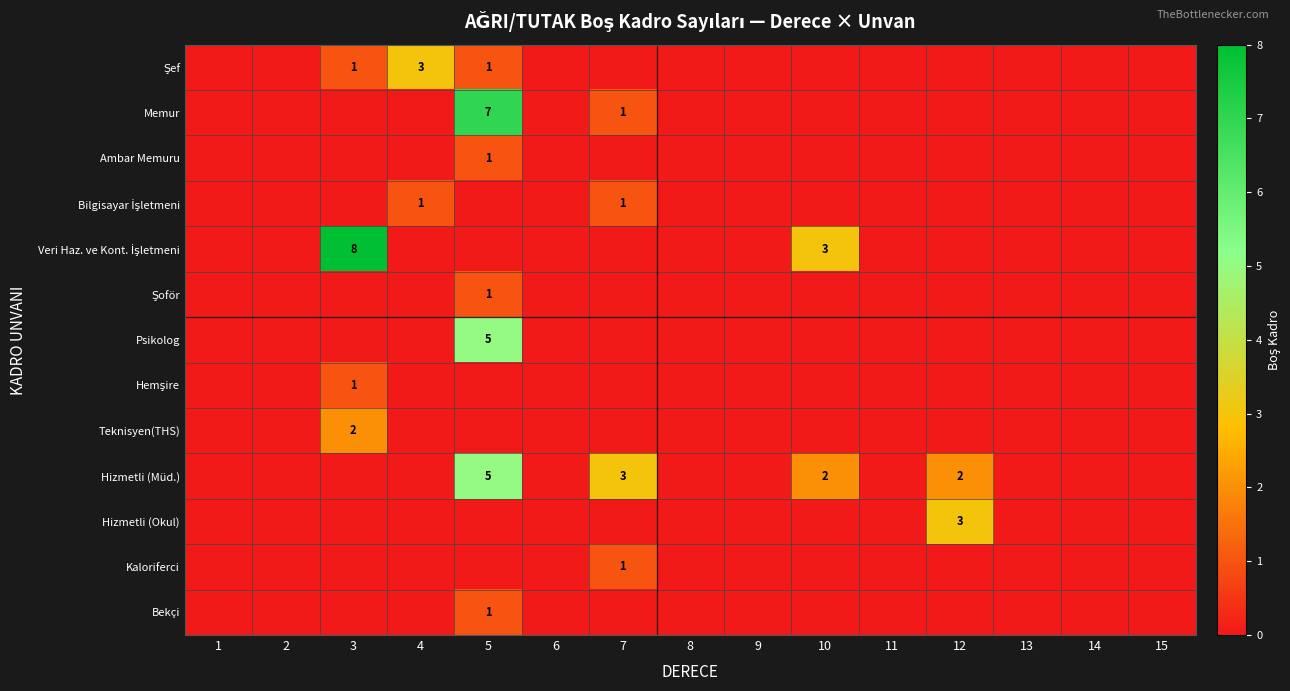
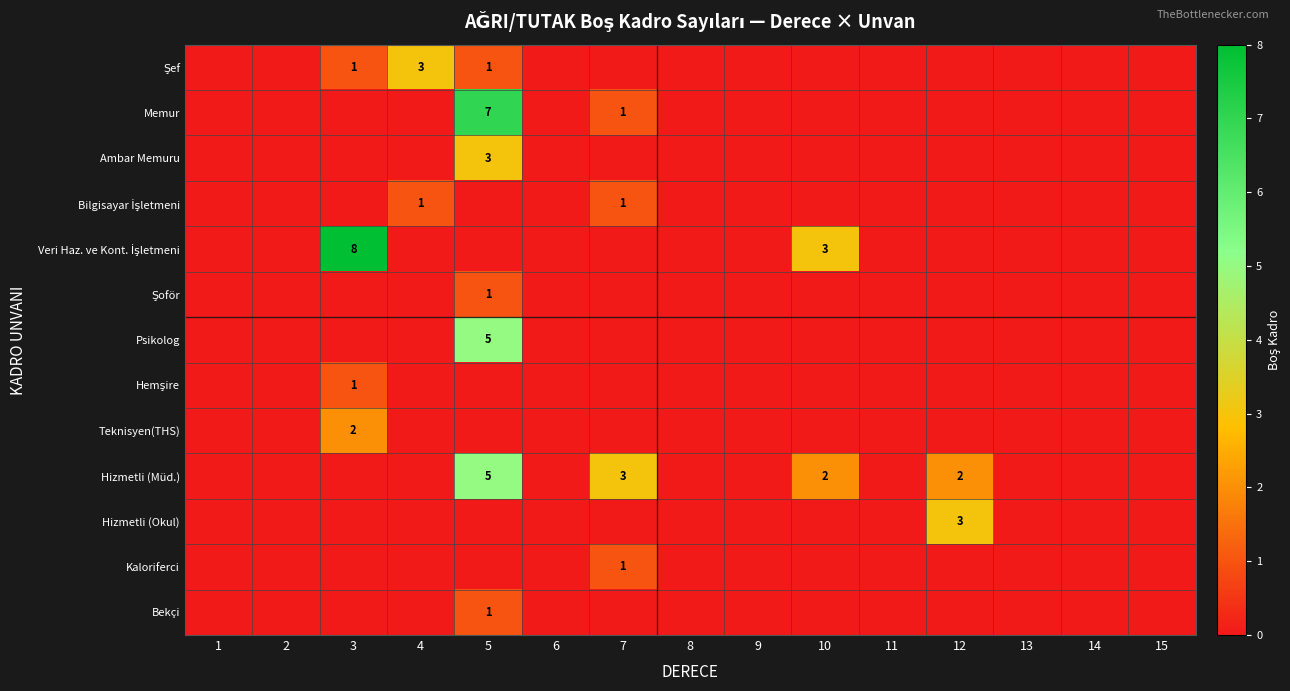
  {
    "Şef": {
      "3": 1,
      "4": 3,
      "5": 1
    },
    "Memur": {
      "5": 7,
      "7": 1
    },
    "Ambar Memuru": {
-     "5": 1
+     "5": 3
    },
    "Bilgisayar İşletmeni": {
      "4": 1,
      "7": 1
    },
    "Veri Haz. ve Kont. İşletmeni": {
      "3": 8,
      "10": 3
    },
    "Şoför": {
      "5": 1
    },
    "Psikolog": {
      "5": 5
    },
    "Hemşire": {
      "3": 1
    },
    "Teknisyen(THS)": {
      "3": 2
    },
    "Hizmetli (Müd.)": {
      "5": 5,
      "7": 3,
      "10": 2,
      "12": 2
    },
    "Hizmetli (Okul)": {
      "12": 3
    },
    "Kaloriferci": {
      "7": 1
    },
    "Bekçi": {
      "5": 1
    }
  }
